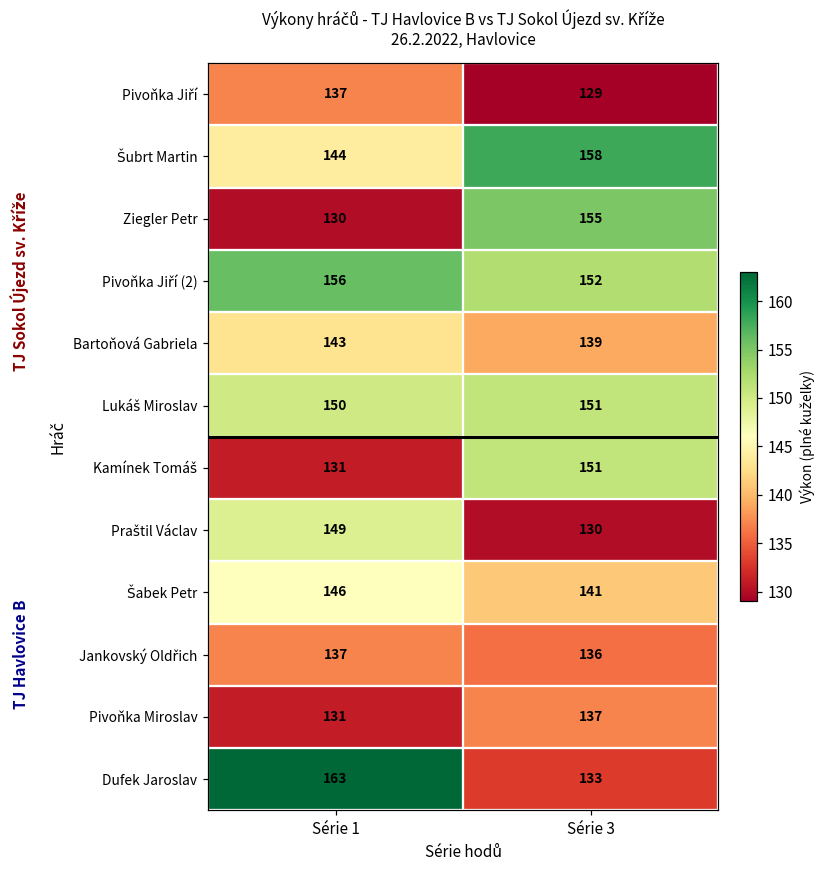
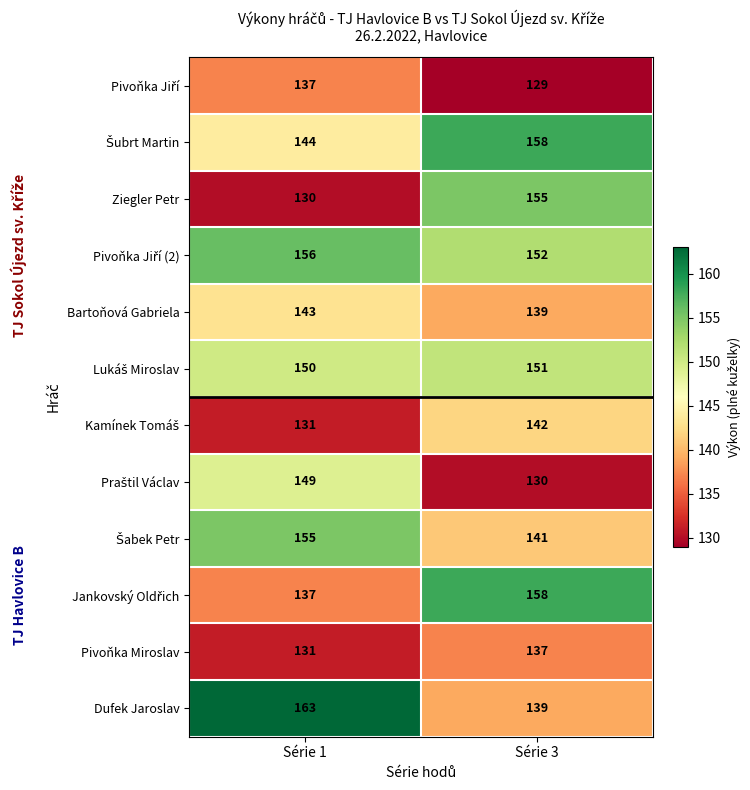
  {
    "Pivoňka Jiří": {
      "Série 1": 137,
      "Série 3": 129
    },
    "Šubrt Martin": {
      "Série 1": 144,
      "Série 3": 158
    },
    "Ziegler Petr": {
      "Série 1": 130,
      "Série 3": 155
    },
    "Pivoňka Jiří (2)": {
      "Série 1": 156,
      "Série 3": 152
    },
    "Bartoňová Gabriela": {
      "Série 1": 143,
      "Série 3": 139
    },
    "Lukáš Miroslav": {
      "Série 1": 150,
      "Série 3": 151
    },
    "Kamínek Tomáš": {
      "Série 1": 131,
-     "Série 3": 151
+     "Série 3": 142
    },
    "Praštil Václav": {
      "Série 1": 149,
      "Série 3": 130
    },
    "Šabek Petr": {
-     "Série 1": 146,
+     "Série 1": 155,
      "Série 3": 141
    },
    "Jankovský Oldřich": {
      "Série 1": 137,
-     "Série 3": 136
+     "Série 3": 158
    },
    "Pivoňka Miroslav": {
      "Série 1": 131,
      "Série 3": 137
    },
    "Dufek Jaroslav": {
      "Série 1": 163,
-     "Série 3": 133
+     "Série 3": 139
    }
  }
